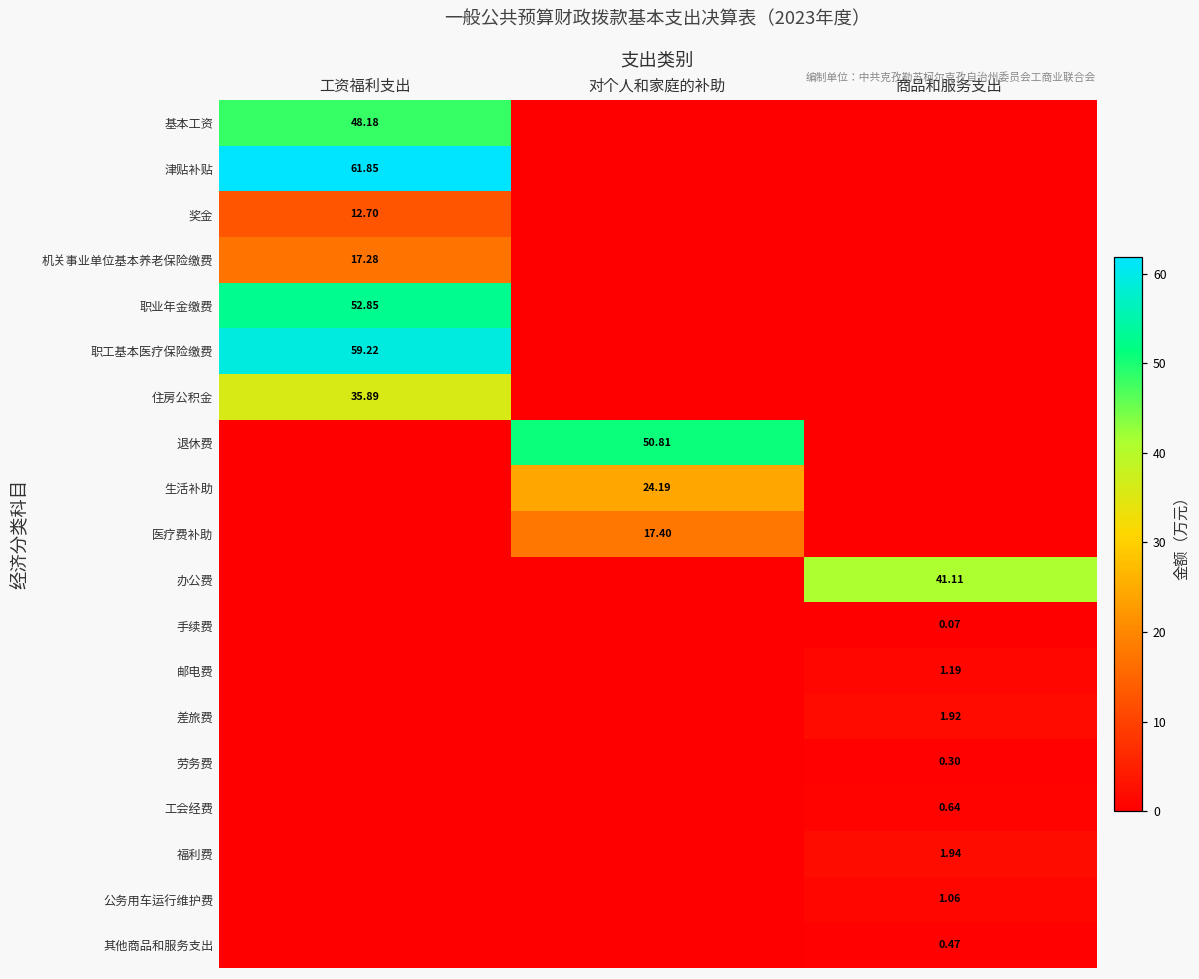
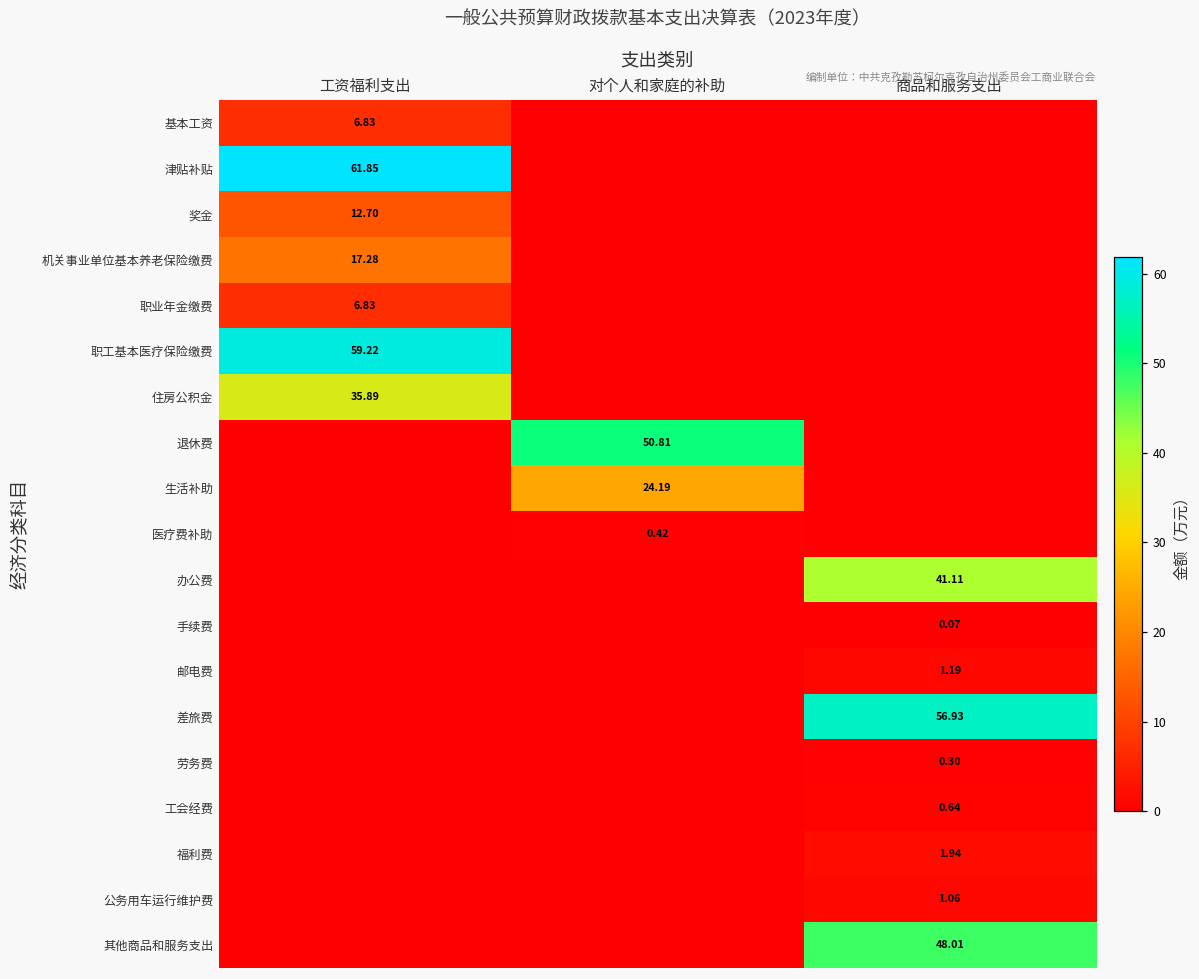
  {
    "基本工资": {
-     "工资福利支出": 48.18
+     "工资福利支出": 6.83
    },
    "津贴补贴": {
      "工资福利支出": 61.85
    },
    "奖金": {
      "工资福利支出": 12.70
    },
    "机关事业单位基本养老保险缴费": {
      "工资福利支出": 17.28
    },
    "职业年金缴费": {
-     "工资福利支出": 52.85
+     "工资福利支出": 6.83
    },
    "职工基本医疗保险缴费": {
      "工资福利支出": 59.22
    },
    "住房公积金": {
      "工资福利支出": 35.89
    },
    "退休费": {
      "对个人和家庭的补助": 50.81
    },
    "生活补助": {
      "对个人和家庭的补助": 24.19
    },
    "医疗费补助": {
-     "对个人和家庭的补助": 17.40
+     "对个人和家庭的补助": 0.42
    },
    "办公费": {
      "商品和服务支出": 41.11
    },
    "手续费": {
      "商品和服务支出": 0.07
    },
    "邮电费": {
      "商品和服务支出": 1.19
    },
    "差旅费": {
-     "商品和服务支出": 1.92
+     "商品和服务支出": 56.93
    },
    "劳务费": {
      "商品和服务支出": 0.30
    },
    "工会经费": {
      "商品和服务支出": 0.64
    },
    "福利费": {
      "商品和服务支出": 1.94
    },
    "公务用车运行维护费": {
      "商品和服务支出": 1.06
    },
    "其他商品和服务支出": {
-     "商品和服务支出": 0.47
+     "商品和服务支出": 48.01
    }
  }
